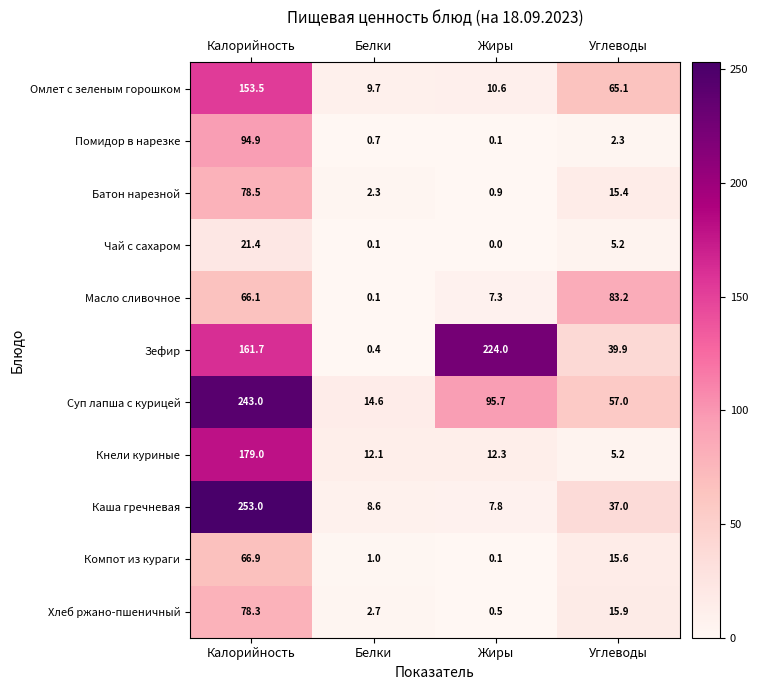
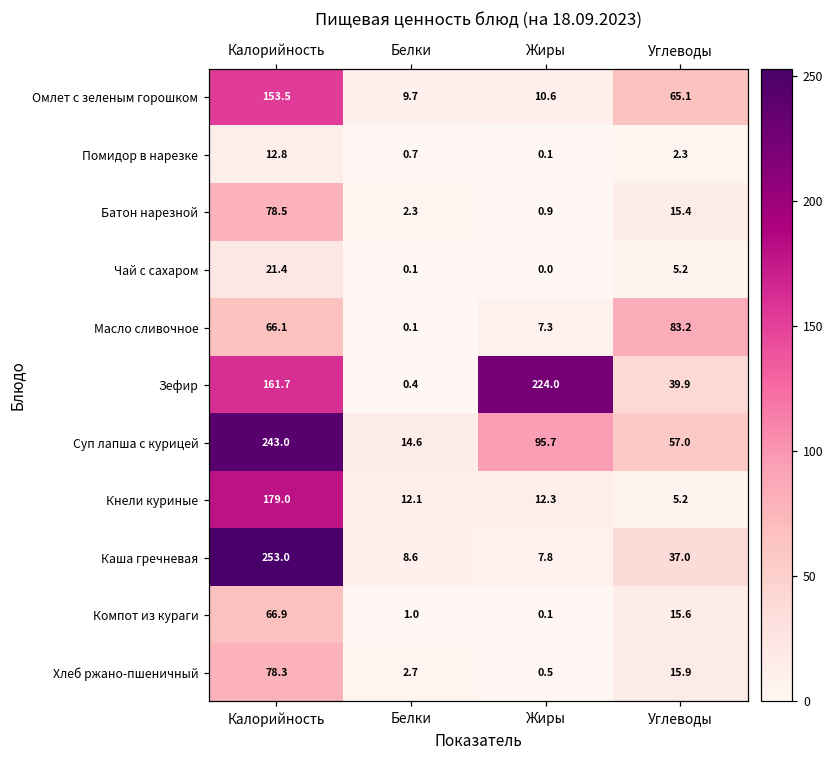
  {
    "Омлет с зеленым горошком": {
      "Калорийность": 153.5,
      "Белки": 9.7,
      "Жиры": 10.6,
      "Углеводы": 65.1
    },
    "Помидор в нарезке": {
-     "Калорийность": 94.9,
+     "Калорийность": 12.8,
      "Белки": 0.7,
      "Жиры": 0.1,
      "Углеводы": 2.3
    },
    "Батон нарезной": {
      "Калорийность": 78.5,
      "Белки": 2.3,
      "Жиры": 0.9,
      "Углеводы": 15.4
    },
    "Чай с сахаром": {
      "Калорийность": 21.4,
      "Белки": 0.1,
      "Жиры": 0.0,
      "Углеводы": 5.2
    },
    "Масло сливочное": {
      "Калорийность": 66.1,
      "Белки": 0.1,
      "Жиры": 7.3,
      "Углеводы": 83.2
    },
    "Зефир": {
      "Калорийность": 161.7,
      "Белки": 0.4,
      "Жиры": 224.0,
      "Углеводы": 39.9
    },
    "Суп лапша с курицей": {
      "Калорийность": 243.0,
      "Белки": 14.6,
      "Жиры": 95.7,
      "Углеводы": 57.0
    },
    "Кнели куриные": {
      "Калорийность": 179.0,
      "Белки": 12.1,
      "Жиры": 12.3,
      "Углеводы": 5.2
    },
    "Каша гречневая": {
      "Калорийность": 253.0,
      "Белки": 8.6,
      "Жиры": 7.8,
      "Углеводы": 37.0
    },
    "Компот из кураги": {
      "Калорийность": 66.9,
      "Белки": 1.0,
      "Жиры": 0.1,
      "Углеводы": 15.6
    },
    "Хлеб ржано-пшеничный": {
      "Калорийность": 78.3,
      "Белки": 2.7,
      "Жиры": 0.5,
      "Углеводы": 15.9
    }
  }
